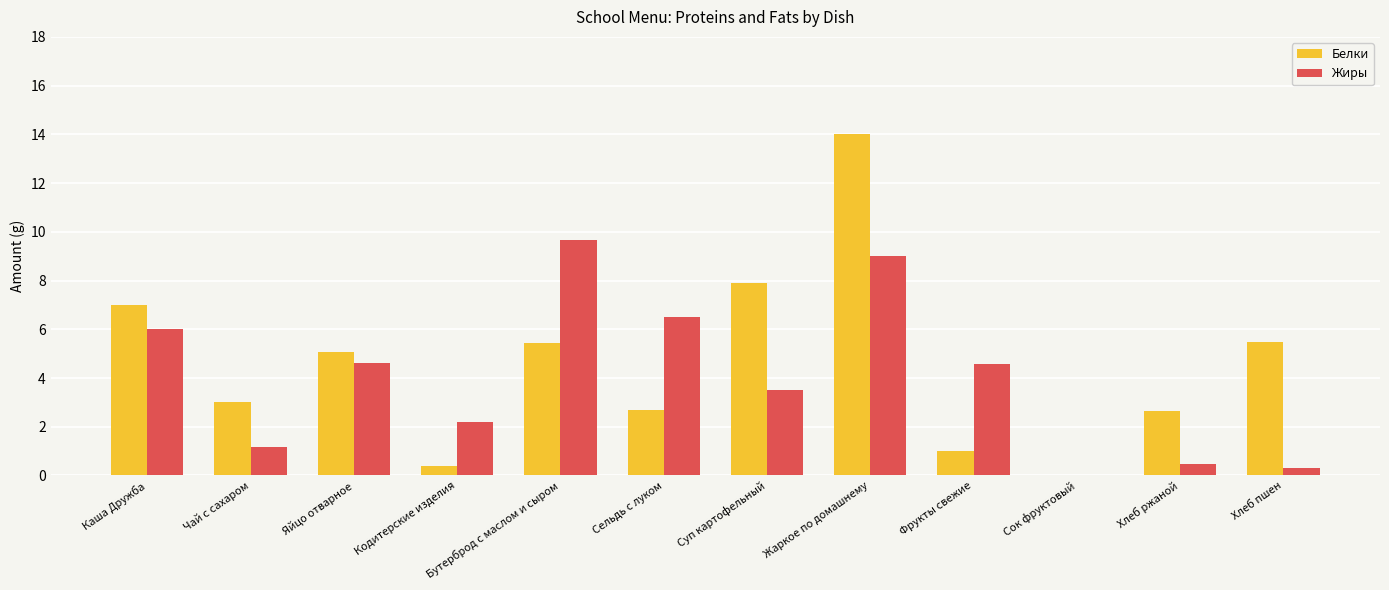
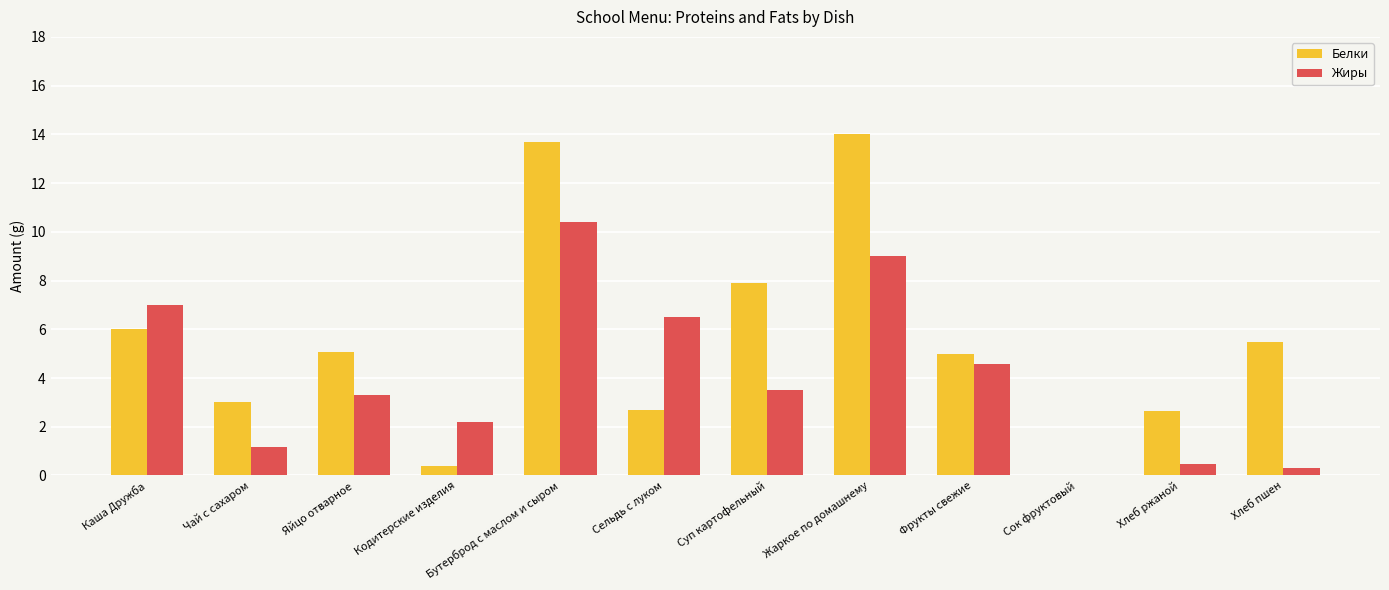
  {
    "Белки": {
-     "Каша Дружба": 7,
+     "Каша Дружба": 6,
      "Чай с сахаром": 3.0,
      "Яйцо отварное": 5.1,
      "Кодитерские изделия": 0.4,
-     "Бутерброд с маслом и сыром": 5.4,
+     "Бутерброд с маслом и сыром": 13.7,
      "Сельдь с луком": 2.7,
      "Суп картофельный": 7.9,
      "Жаркое по домашнему": 14.0,
-     "Фрукты свежие": 1,
+     "Фрукты свежие": 5,
      "Сок фруктовый": 0.0,
      "Хлеб ржаной": 2.6,
      "Хлеб пшен": 5.5
    },
    "Жиры": {
-     "Каша Дружба": 6,
+     "Каша Дружба": 7,
      "Чай с сахаром": 1.2,
-     "Яйцо отварное": 4.6,
+     "Яйцо отварное": 3.3,
      "Кодитерские изделия": 2.2,
-     "Бутерброд с маслом и сыром": 9.7,
+     "Бутерброд с маслом и сыром": 10.4,
      "Сельдь с луком": 6.5,
      "Суп картофельный": 3.5,
      "Жаркое по домашнему": 9.0,
      "Фрукты свежие": 4.6,
      "Сок фруктовый": 0.0,
      "Хлеб ржаной": 0.5,
      "Хлеб пшен": 0.3
    }
  }
